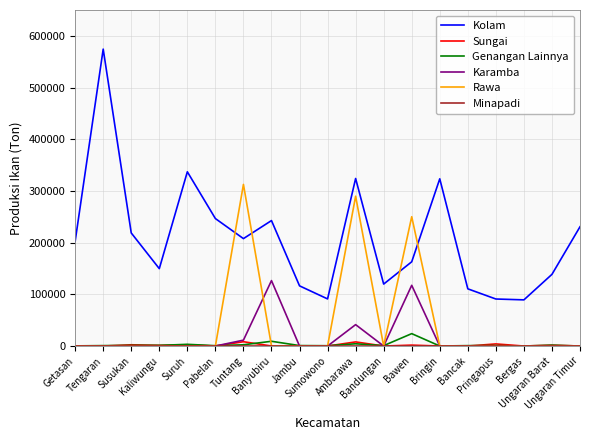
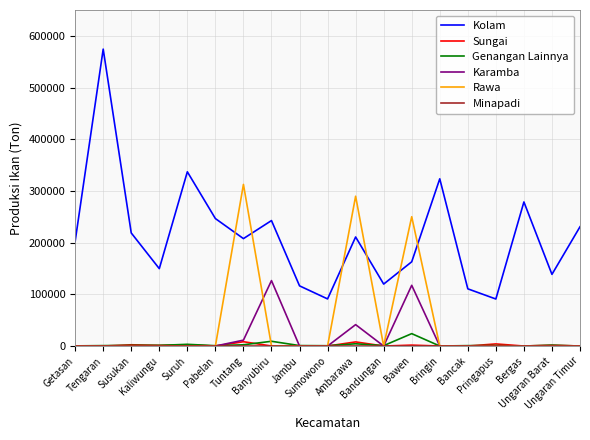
  {
    "Kolam": {
      "Getasan": 200000,
      "Tengaran": 570000,
      "Susukan": 220000,
      "Kaliwungu": 150000,
      "Suruh": 340000,
      "Pabelan": 250000,
      "Tuntang": 210000,
      "Banyubiru": 240000,
      "Jambu": 120000,
      "Sumowono": 90000,
-     "Ambarawa": 320000,
+     "Ambarawa": 210000,
      "Bandungan": 120000,
      "Bawen": 160000,
      "Bringin": 320000,
      "Bancak": 110000,
      "Pringapus": 90000,
-     "Bergas": 90000,
+     "Bergas": 280000,
      "Ungaran Barat": 140000,
      "Ungaran Timur": 230000
    },
    "Genangan Lainnya": {
      "Banyubiru": 10000,
      "Bawen": 20000
    },
    "Karamba": {
      "Banyubiru": 130000,
      "Ambarawa": 40000,
      "Bawen": 120000
    },
    "Rawa": {
      "Tuntang": 310000,
      "Ambarawa": 290000,
      "Bawen": 250000
    }
  }
